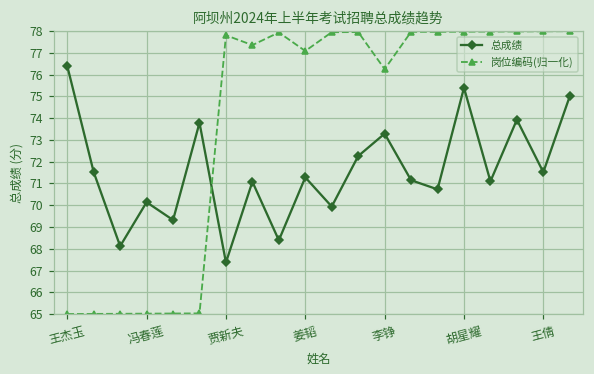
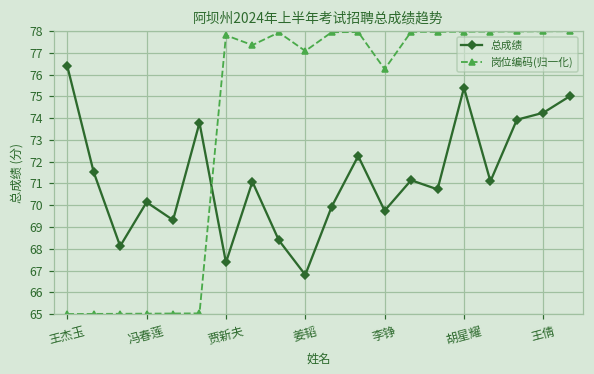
  {
    "总成绩": {
      "王杰玉": 76.4,
      "冯春莲": 70.1,
      "贾新夫": 67.4,
-     "姜韬": 71.3,
-     "李铮": 73.3,
+     "姜韬": 66.8,
+     "李铮": 69.8,
      "胡星耀": 75.4,
-     "王倩": 71.5
+     "王倩": 74.3
    },
    "岗位编码(归一化)": {
      "王杰玉": 65.0,
      "冯春莲": 65.0,
      "贾新夫": 77.8,
      "姜韬": 77.1,
      "李铮": 76.3,
      "胡星耀": 78.0,
      "王倩": 78.0
    }
  }
